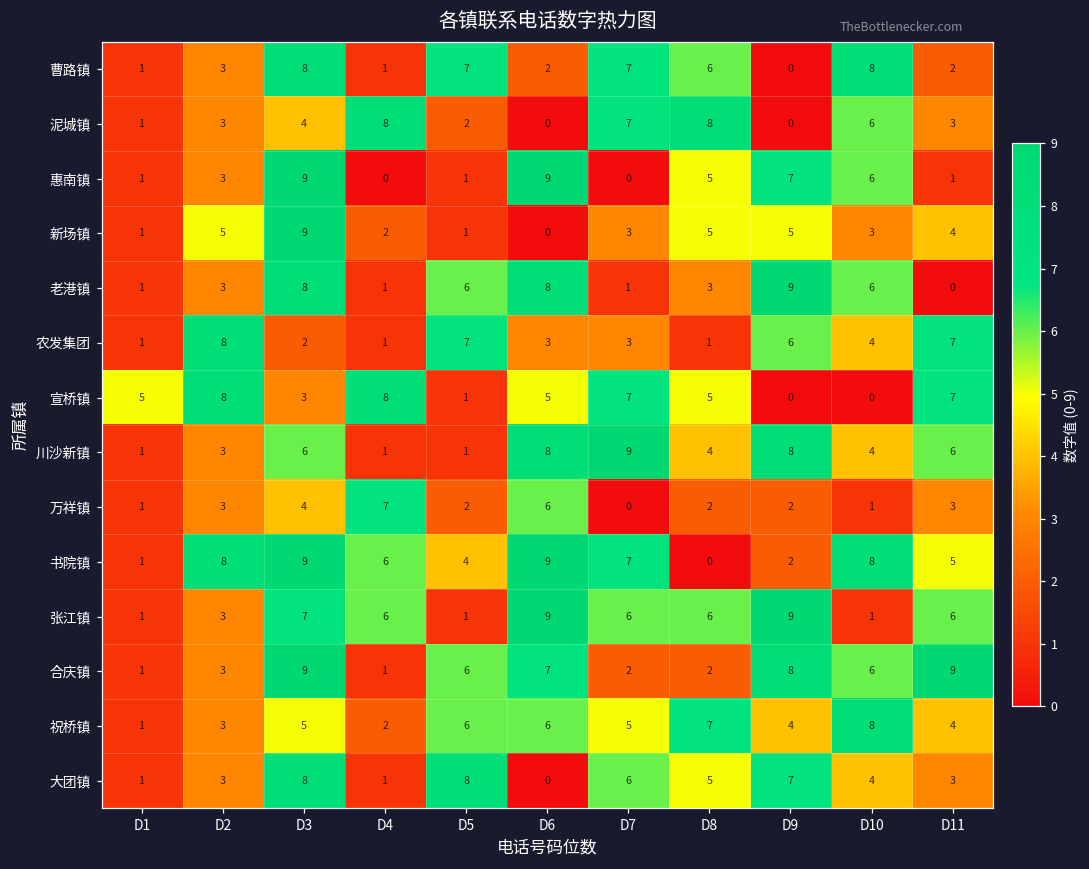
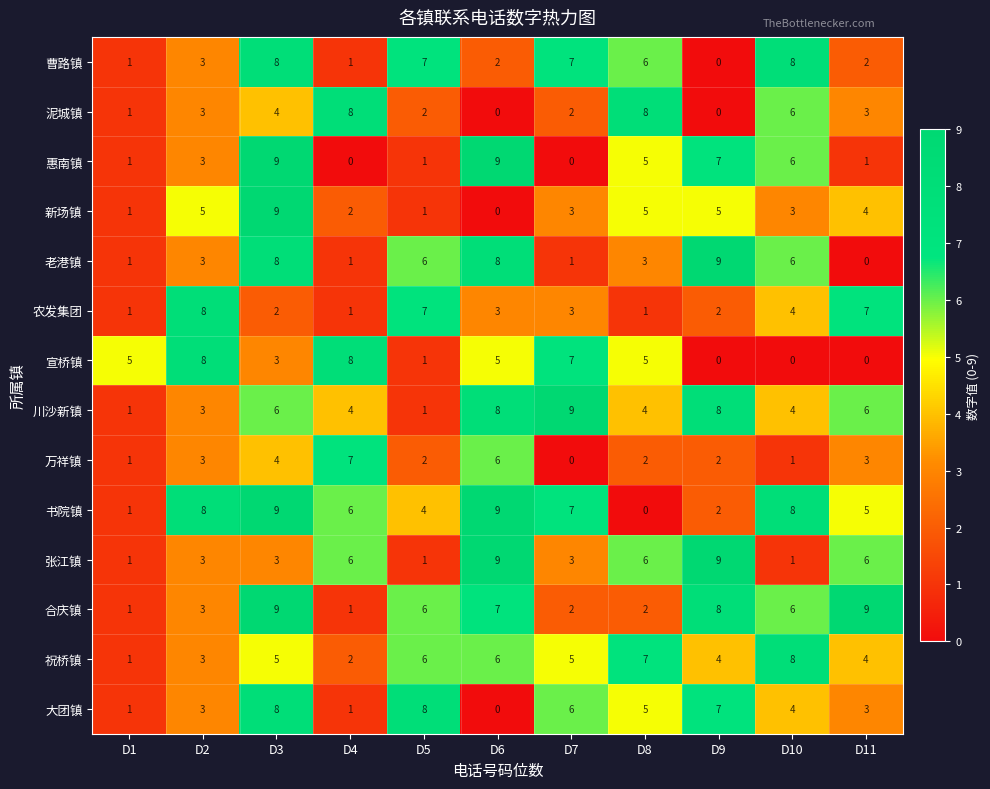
  {
    "曹路镇": {
      "D1": 1,
      "D2": 3,
      "D3": 8,
      "D4": 1,
      "D5": 7,
      "D6": 2,
      "D7": 7,
      "D8": 6,
      "D9": 0,
      "D10": 8,
      "D11": 2
    },
    "泥城镇": {
      "D1": 1,
      "D2": 3,
      "D3": 4,
      "D4": 8,
      "D5": 2,
      "D6": 0,
-     "D7": 7,
+     "D7": 2,
      "D8": 8,
      "D9": 0,
      "D10": 6,
      "D11": 3
    },
    "惠南镇": {
      "D1": 1,
      "D2": 3,
      "D3": 9,
      "D4": 0,
      "D5": 1,
      "D6": 9,
      "D7": 0,
      "D8": 5,
      "D9": 7,
      "D10": 6,
      "D11": 1
    },
    "新场镇": {
      "D1": 1,
      "D2": 5,
      "D3": 9,
      "D4": 2,
      "D5": 1,
      "D6": 0,
      "D7": 3,
      "D8": 5,
      "D9": 5,
      "D10": 3,
      "D11": 4
    },
    "老港镇": {
      "D1": 1,
      "D2": 3,
      "D3": 8,
      "D4": 1,
      "D5": 6,
      "D6": 8,
      "D7": 1,
      "D8": 3,
      "D9": 9,
      "D10": 6,
      "D11": 0
    },
    "农发集团": {
      "D1": 1,
      "D2": 8,
      "D3": 2,
      "D4": 1,
      "D5": 7,
      "D6": 3,
      "D7": 3,
      "D8": 1,
-     "D9": 6,
+     "D9": 2,
      "D10": 4,
      "D11": 7
    },
    "宣桥镇": {
      "D1": 5,
      "D2": 8,
      "D3": 3,
      "D4": 8,
      "D5": 1,
      "D6": 5,
      "D7": 7,
      "D8": 5,
      "D9": 0,
      "D10": 0,
-     "D11": 7
+     "D11": 0
    },
    "川沙新镇": {
      "D1": 1,
      "D2": 3,
      "D3": 6,
-     "D4": 1,
+     "D4": 4,
      "D5": 1,
      "D6": 8,
      "D7": 9,
      "D8": 4,
      "D9": 8,
      "D10": 4,
      "D11": 6
    },
    "万祥镇": {
      "D1": 1,
      "D2": 3,
      "D3": 4,
      "D4": 7,
      "D5": 2,
      "D6": 6,
      "D7": 0,
      "D8": 2,
      "D9": 2,
      "D10": 1,
      "D11": 3
    },
    "书院镇": {
      "D1": 1,
      "D2": 8,
      "D3": 9,
      "D4": 6,
      "D5": 4,
      "D6": 9,
      "D7": 7,
      "D8": 0,
      "D9": 2,
      "D10": 8,
      "D11": 5
    },
    "张江镇": {
      "D1": 1,
      "D2": 3,
-     "D3": 7,
+     "D3": 3,
      "D4": 6,
      "D5": 1,
      "D6": 9,
-     "D7": 6,
+     "D7": 3,
      "D8": 6,
      "D9": 9,
      "D10": 1,
      "D11": 6
    },
    "合庆镇": {
      "D1": 1,
      "D2": 3,
      "D3": 9,
      "D4": 1,
      "D5": 6,
      "D6": 7,
      "D7": 2,
      "D8": 2,
      "D9": 8,
      "D10": 6,
      "D11": 9
    },
    "祝桥镇": {
      "D1": 1,
      "D2": 3,
      "D3": 5,
      "D4": 2,
      "D5": 6,
      "D6": 6,
      "D7": 5,
      "D8": 7,
      "D9": 4,
      "D10": 8,
      "D11": 4
    },
    "大团镇": {
      "D1": 1,
      "D2": 3,
      "D3": 8,
      "D4": 1,
      "D5": 8,
      "D6": 0,
      "D7": 6,
      "D8": 5,
      "D9": 7,
      "D10": 4,
      "D11": 3
    }
  }
